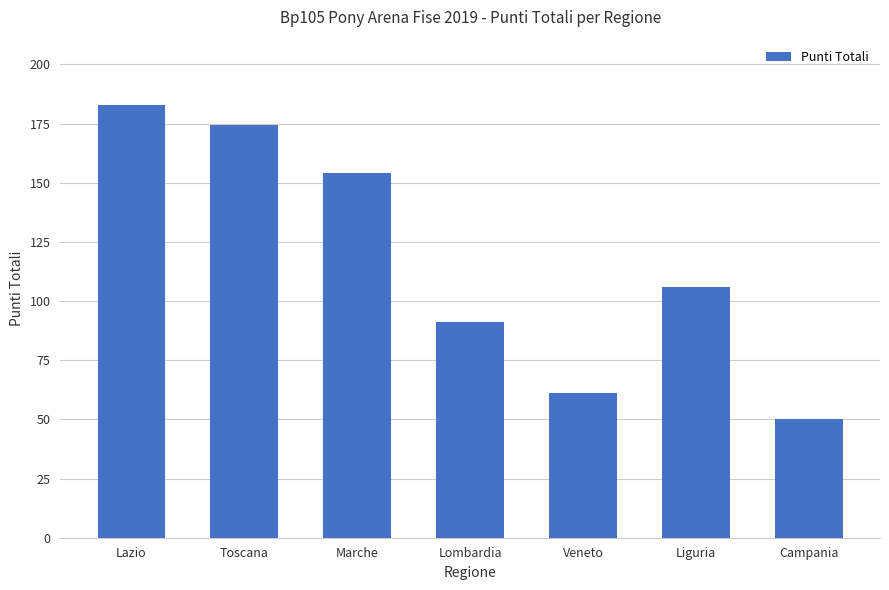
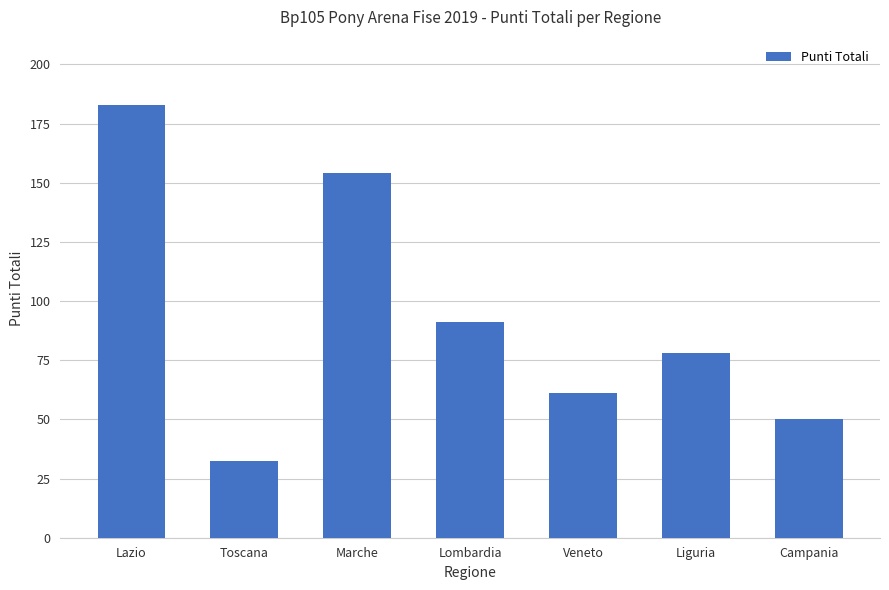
  {
    "Lazio": 183,
-   "Toscana": 175,
+   "Toscana": 33,
    "Marche": 154,
    "Lombardia": 91,
    "Veneto": 61,
-   "Liguria": 106,
+   "Liguria": 78,
    "Campania": 50
  }
